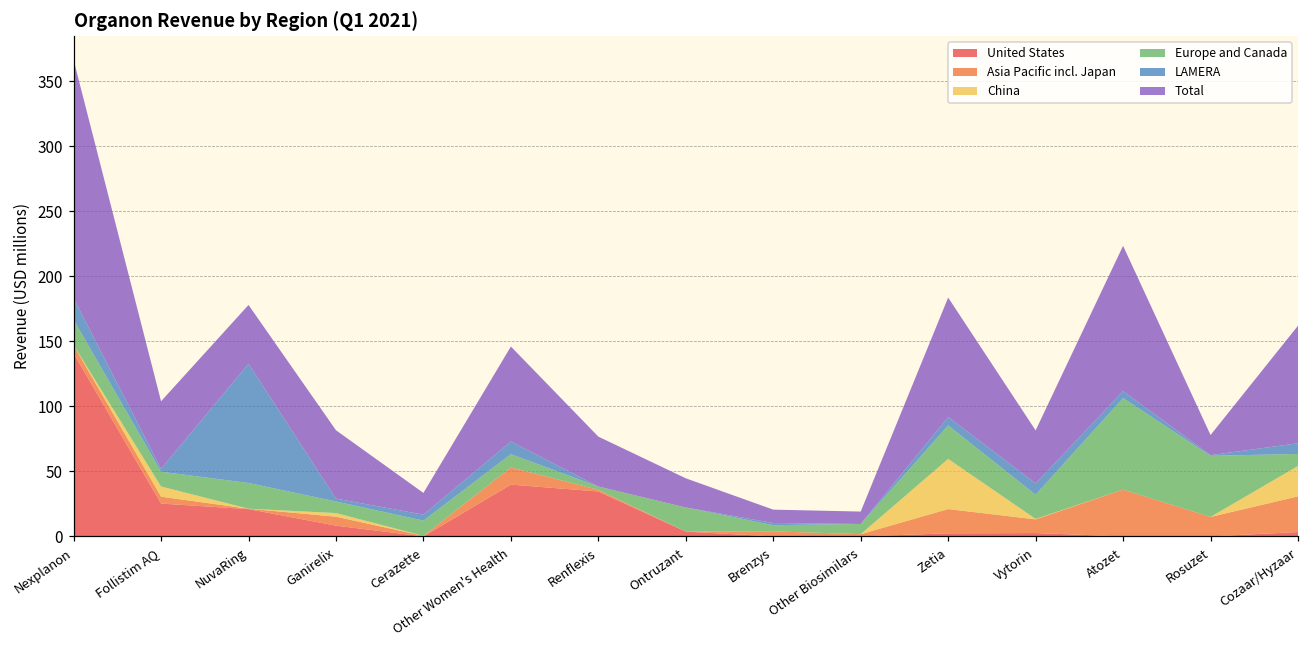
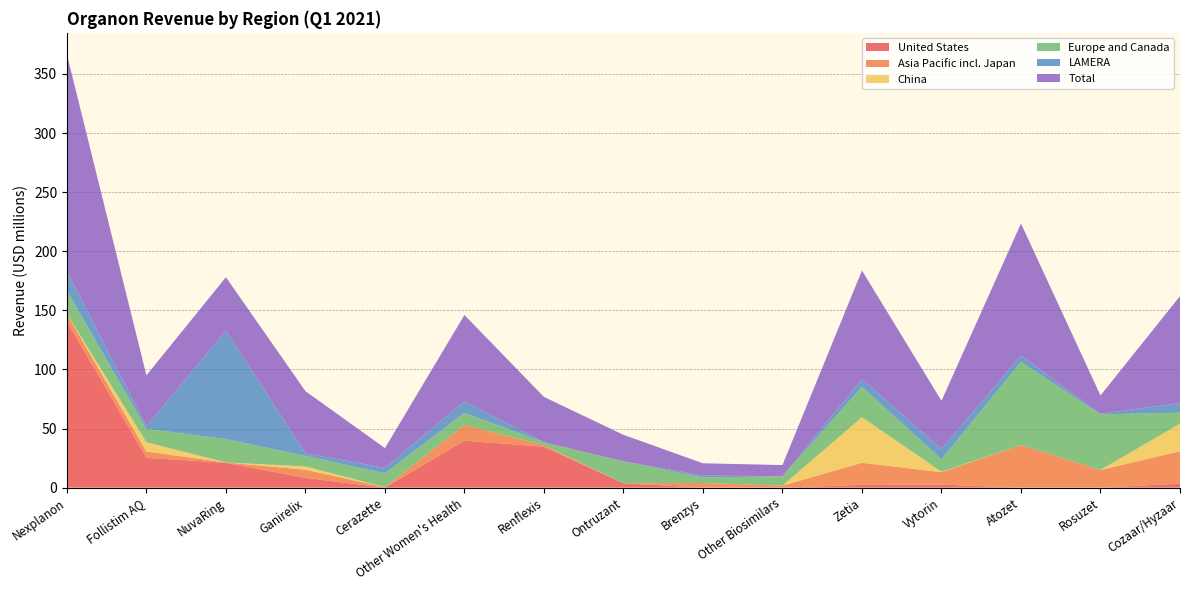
  {
    "China": {
      "Follistim AQ": 8,
      "Ganirelix": 3,
      "Zetia": 39,
      "Cozaar/Hyzaar": 23
    },
    "Europe and Canada": {
      "Nexplanon": 20,
      "Follistim AQ": 11,
      "NuvaRing": 20,
      "Ganirelix": 9,
      "Cerazette": 12,
      "Other Women's Health": 10,
      "Zetia": 26,
-     "Vytorin": 19,
+     "Vytorin": 11,
      "Atozet": 70,
      "Cozaar/Hyzaar": 9
    },
    "LAMERA": {
      "Nexplanon": 17,
      "Follistim AQ": 2,
      "NuvaRing": 92,
      "Ganirelix": 2,
      "Cerazette": 5,
      "Other Women's Health": 10,
      "Zetia": 6,
      "Vytorin": 9,
      "Atozet": 5,
      "Cozaar/Hyzaar": 8
    },
    "Total": {
      "Nexplanon": 183,
-     "Follistim AQ": 52,
+     "Follistim AQ": 43,
      "NuvaRing": 45,
      "Ganirelix": 53,
      "Cerazette": 17,
      "Other Women's Health": 73,
      "Renflexis": 38,
      "Ontruzant": 22,
      "Brenzys": 10,
      "Other Biosimilars": 10,
      "Zetia": 92,
      "Vytorin": 41,
      "Atozet": 112,
      "Rosuzet": 15,
      "Cozaar/Hyzaar": 90
    }
  }
